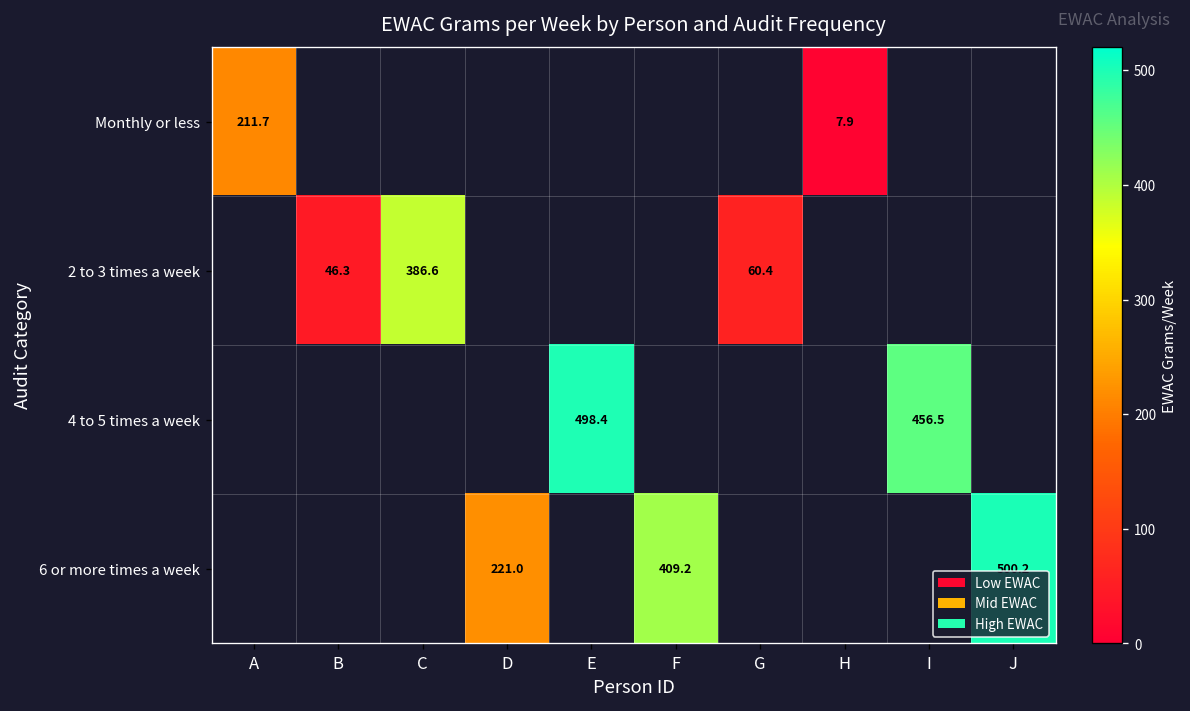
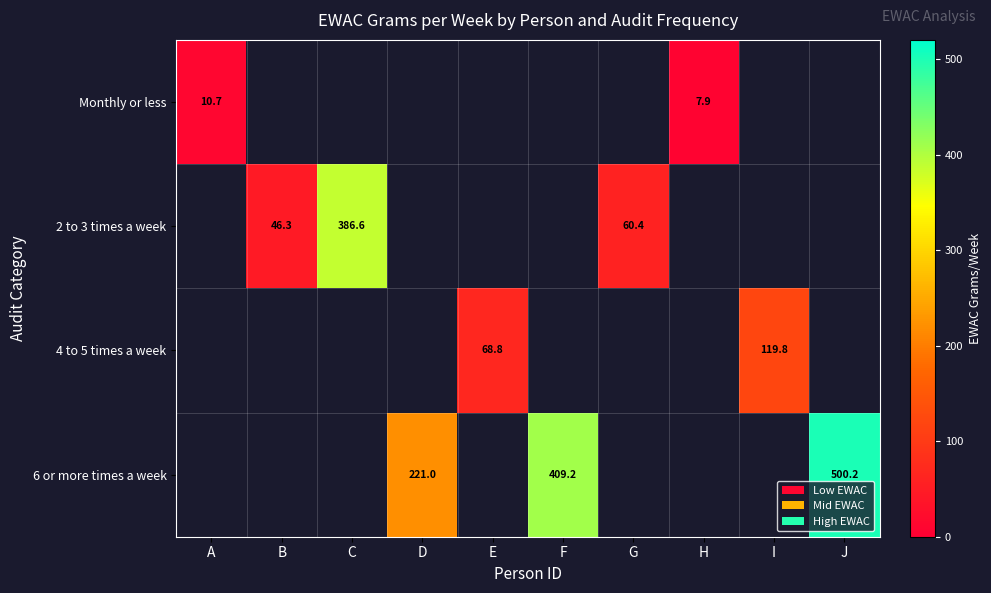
  {
    "Monthly or less": {
-     "A": 211.7,
+     "A": 10.7,
      "H": 7.9
    },
    "2 to 3 times a week": {
      "B": 46.3,
      "C": 386.6,
      "G": 60.4
    },
    "4 to 5 times a week": {
-     "E": 498.4,
-     "I": 456.5
+     "E": 68.8,
+     "I": 119.8
    },
    "6 or more times a week": {
      "D": 221.0,
      "F": 409.2,
      "J": 500.2
    }
  }
